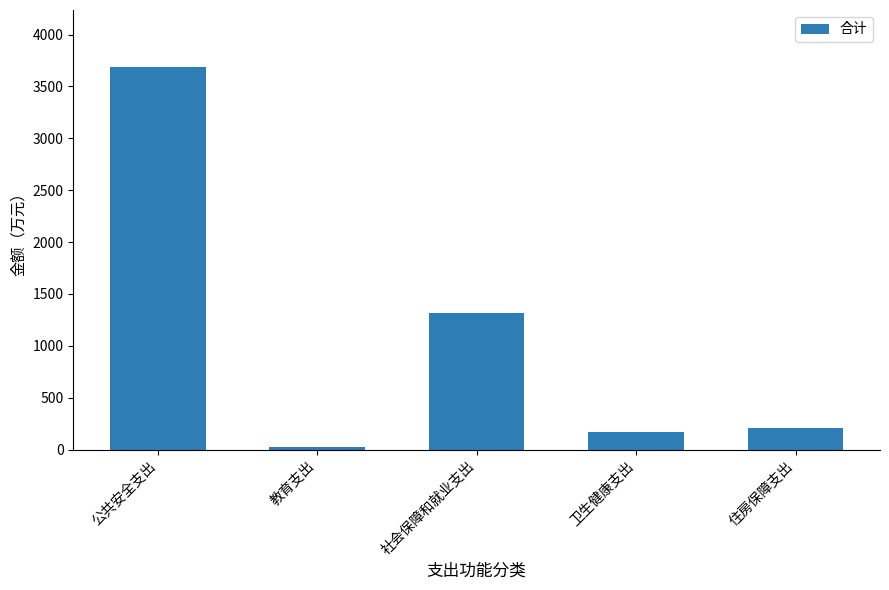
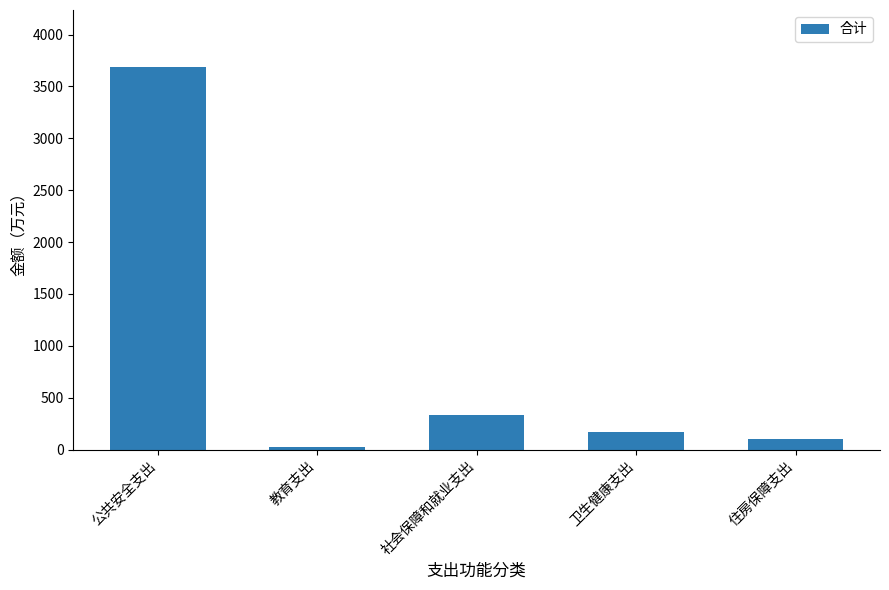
  {
    "公共安全支出": 3680,
    "教育支出": 30,
-   "社会保障和就业支出": 1320,
+   "社会保障和就业支出": 330,
    "卫生健康支出": 170,
-   "住房保障支出": 210
+   "住房保障支出": 100
  }
